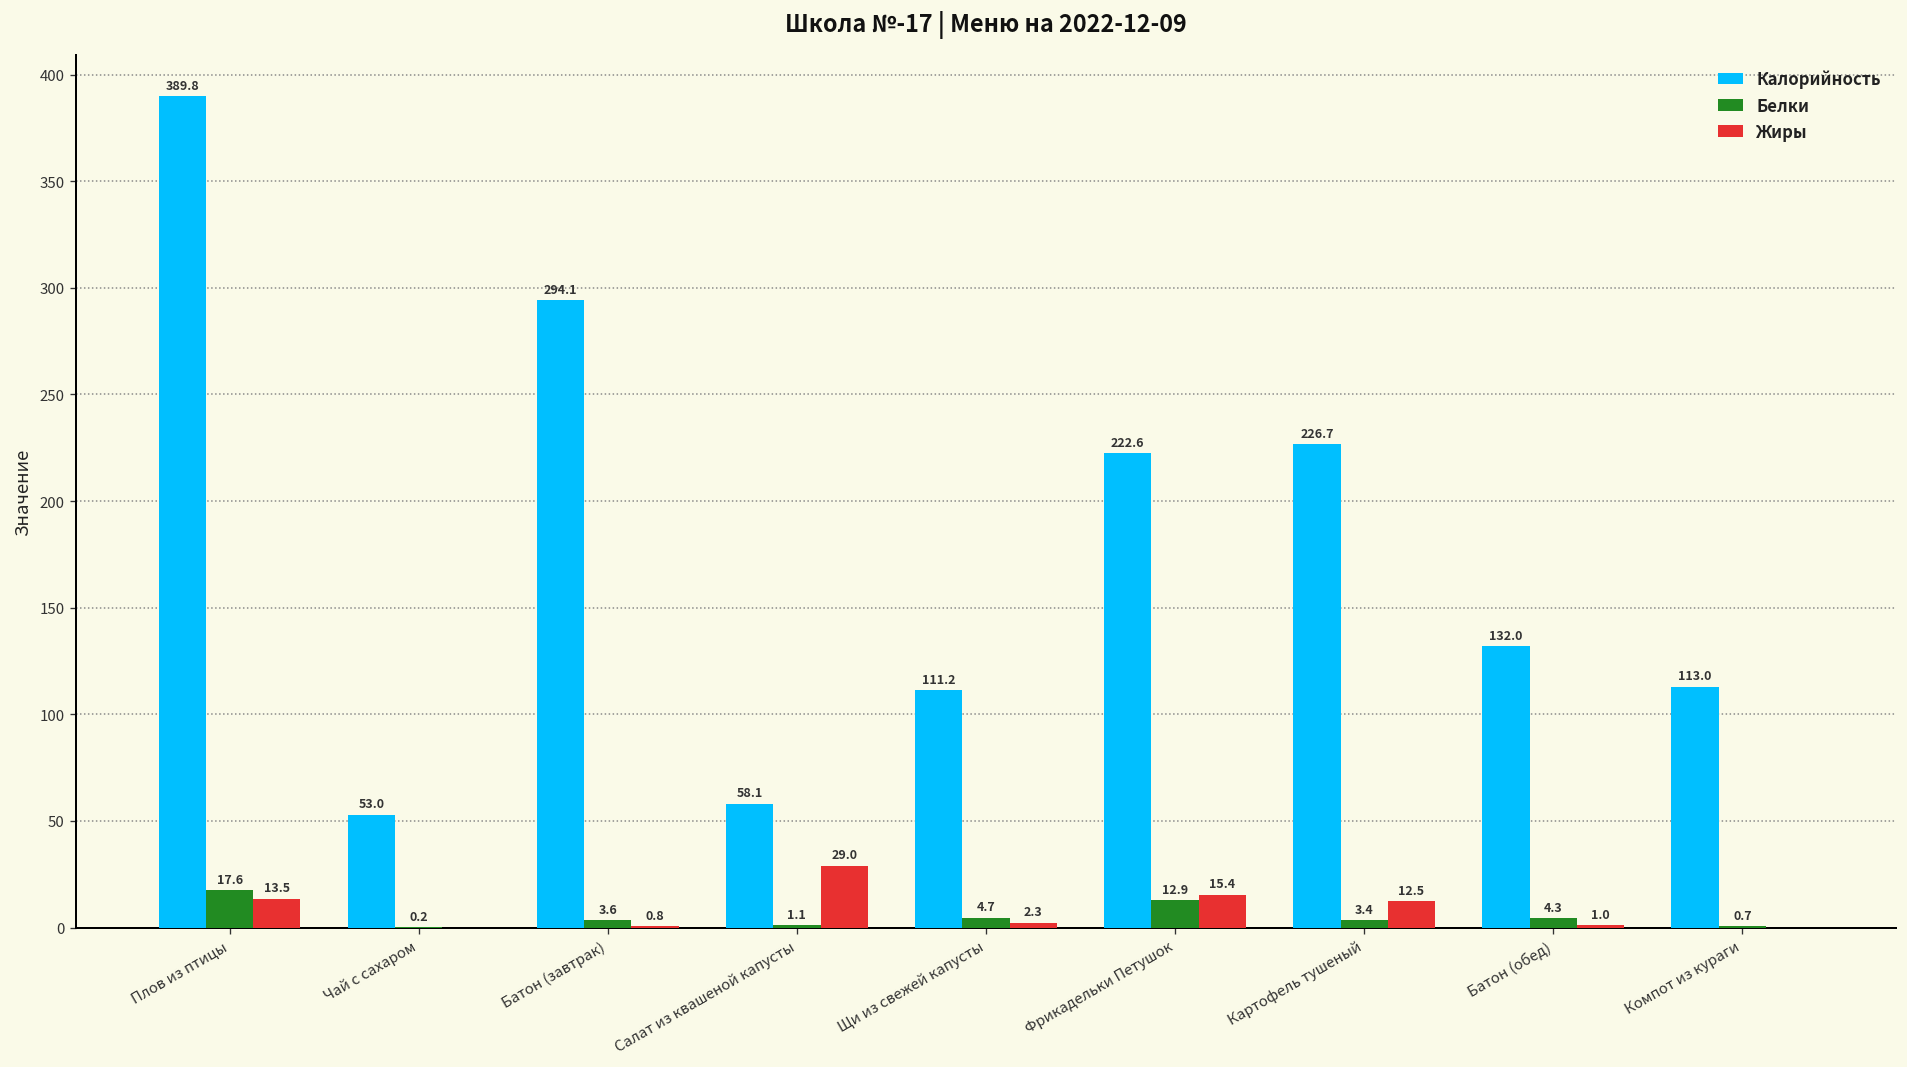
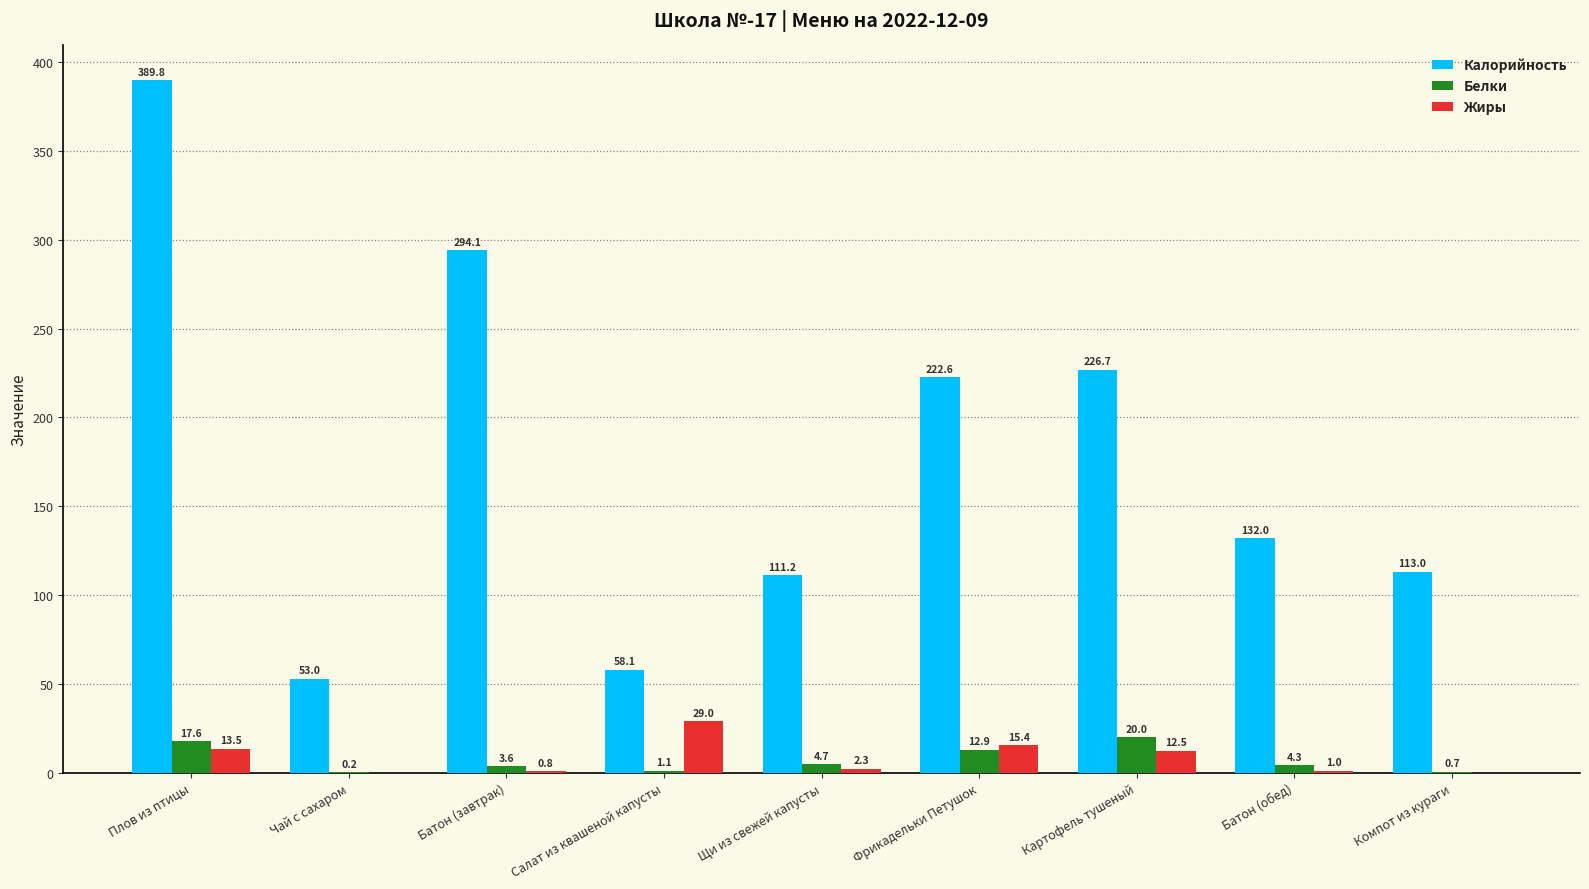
  {
    "Калорийность": {
      "Плов из птицы": 389.8,
      "Чай с сахаром": 53.0,
      "Батон (завтрак)": 294.1,
      "Салат из квашеной капусты": 58.1,
      "Щи из свежей капусты": 111.2,
      "Фрикадельки Петушок": 222.6,
      "Картофель тушеный": 226.7,
      "Батон (обед)": 132.0,
      "Компот из кураги": 113.0
    },
    "Белки": {
      "Плов из птицы": 17.6,
      "Чай с сахаром": 0.2,
      "Батон (завтрак)": 3.6,
      "Салат из квашеной капусты": 1.1,
      "Щи из свежей капусты": 4.7,
      "Фрикадельки Петушок": 12.9,
-     "Картофель тушеный": 3.4,
+     "Картофель тушеный": 20.0,
      "Батон (обед)": 4.3,
      "Компот из кураги": 0.7
    },
    "Жиры": {
      "Плов из птицы": 13.5,
      "Батон (завтрак)": 0.8,
      "Салат из квашеной капусты": 29.0,
      "Щи из свежей капусты": 2.3,
      "Фрикадельки Петушок": 15.4,
      "Картофель тушеный": 12.5,
      "Батон (обед)": 1.0
    }
  }
